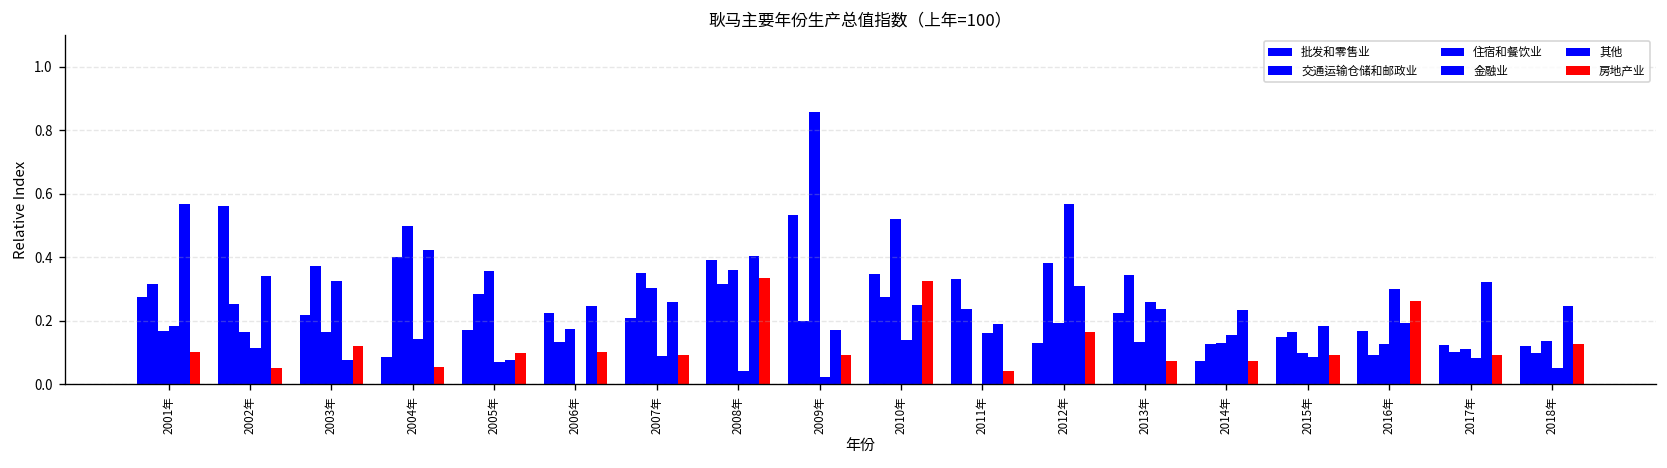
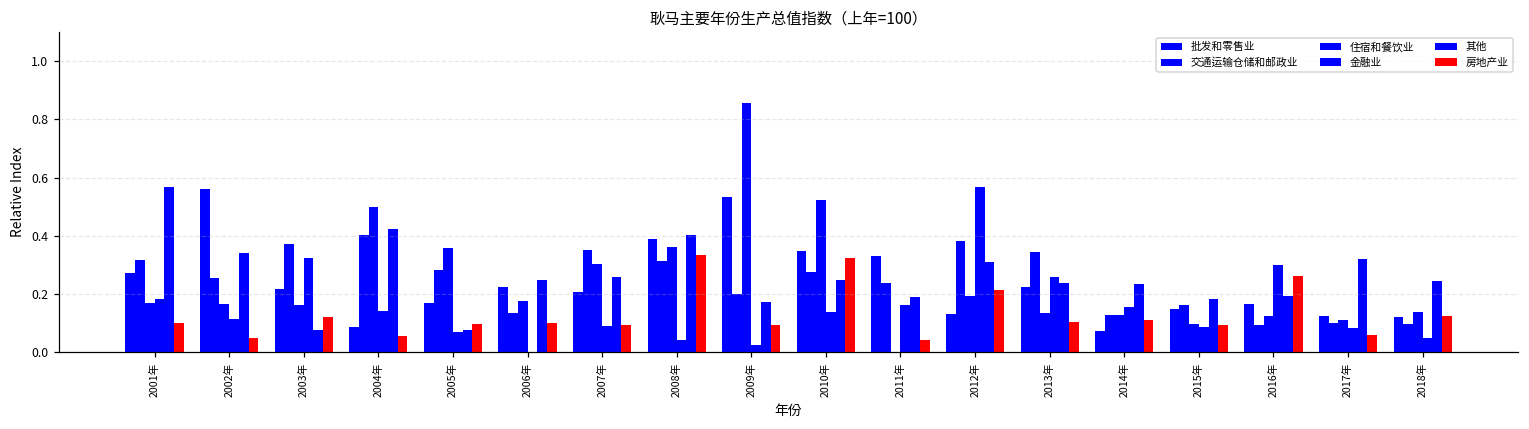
  {
    "房地产业": {
      "2001年": 0.10,
      "2002年": 0.05,
      "2003年": 0.12,
      "2004年": 0.05,
      "2005年": 0.10,
      "2006年": 0.10,
      "2007年": 0.09,
      "2008年": 0.33,
      "2009年": 0.09,
      "2010年": 0.33,
      "2011年": 0.04,
-     "2012年": 0.16,
-     "2013年": 0.07,
-     "2014年": 0.07,
+     "2012年": 0.22,
+     "2013年": 0.10,
+     "2014年": 0.11,
      "2015年": 0.09,
      "2016年": 0.26,
-     "2017年": 0.09,
+     "2017年": 0.06,
      "2018年": 0.13
    }
  }
